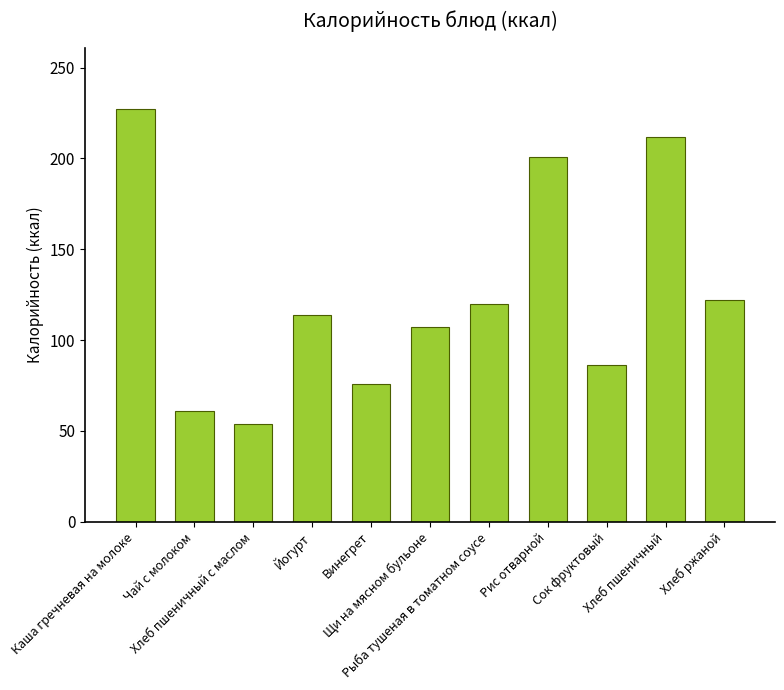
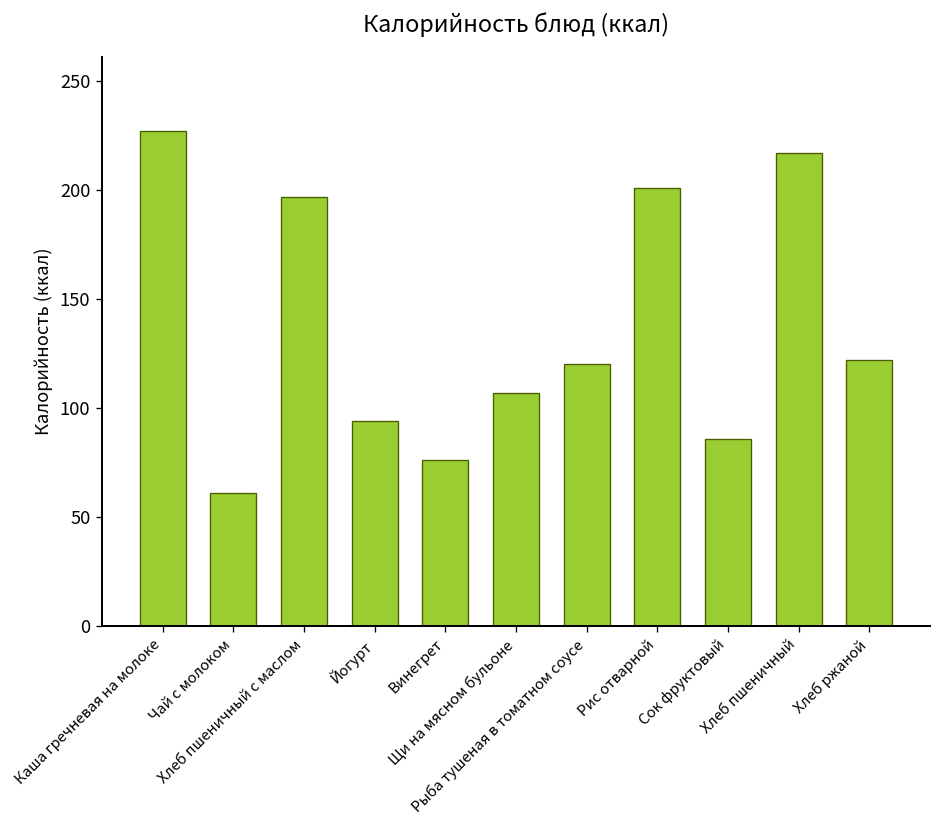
  {
    "Каша гречневая на молоке": 227,
    "Чай с молоком": 61,
-   "Хлеб пшеничный с маслом": 54,
-   "Йогурт": 114,
+   "Хлеб пшеничный с маслом": 197,
+   "Йогурт": 94,
    "Винегрет": 76,
    "Щи на мясном бульоне": 107,
    "Рыба тушеная в томатном соусе": 120,
    "Рис отварной": 201,
    "Сок фруктовый": 86,
-   "Хлеб пшеничный": 212,
+   "Хлеб пшеничный": 217,
    "Хлеб ржаной": 122
  }
